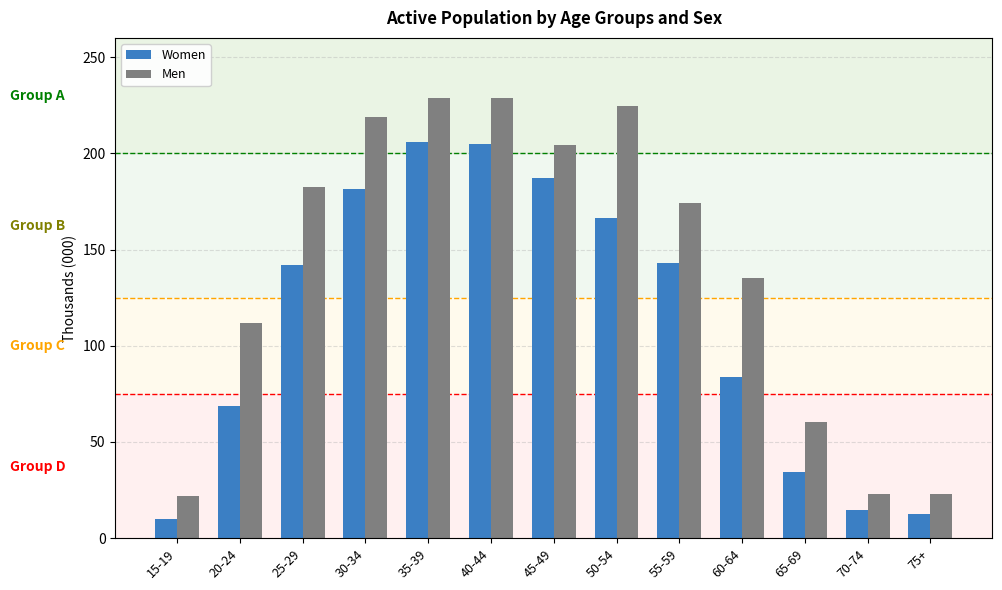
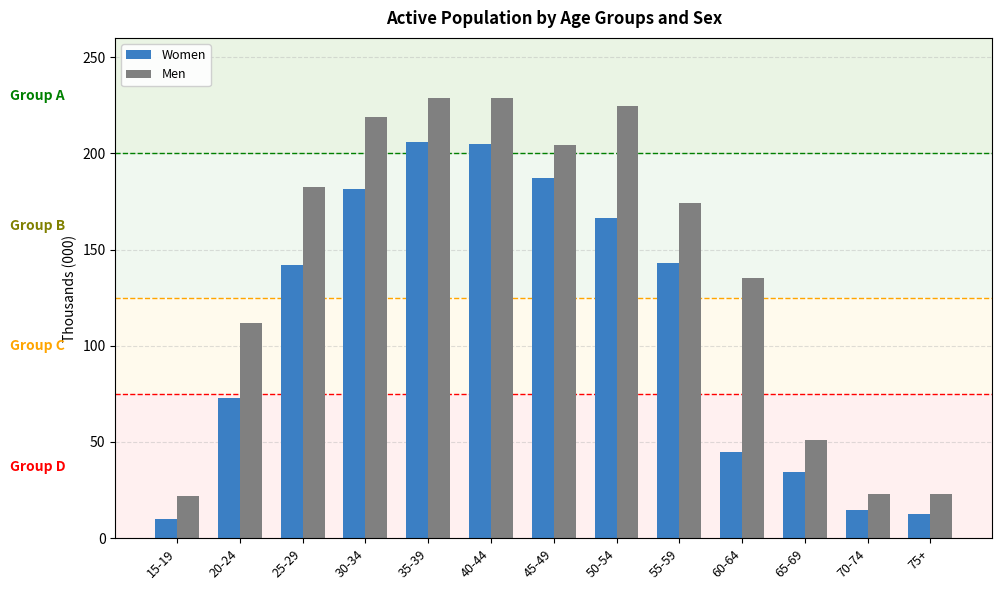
  {
    "Women": {
      "15-19": 10,
-     "20-24": 69,
+     "20-24": 73,
      "25-29": 142,
      "30-34": 181,
      "35-39": 206,
      "40-44": 205,
      "45-49": 187,
      "50-54": 166,
      "55-59": 143,
-     "60-64": 84,
+     "60-64": 45,
      "65-69": 34,
      "70-74": 15,
      "75+": 13
    },
    "Men": {
      "15-19": 22,
      "20-24": 112,
      "25-29": 183,
      "30-34": 219,
      "35-39": 229,
      "40-44": 229,
      "45-49": 204,
      "50-54": 225,
      "55-59": 174,
      "60-64": 135,
-     "65-69": 61,
+     "65-69": 51,
      "70-74": 23,
      "75+": 23
    }
  }
